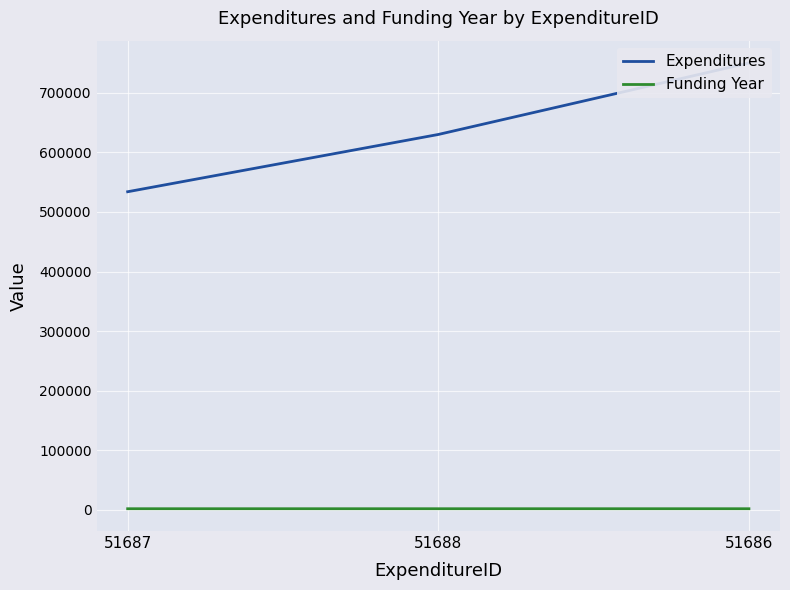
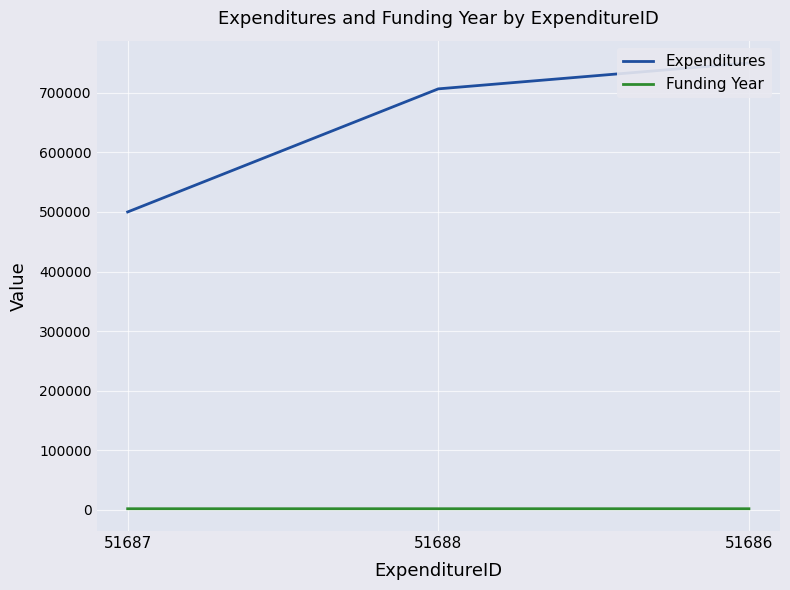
  {
    "Expenditures": {
-     "51687": 530000,
-     "51688": 630000
+     "51687": 500000,
+     "51688": 710000
    },
    "Funding Year": {
      "51687": 0,
      "51688": 0,
      "51686": 0
    }
  }
